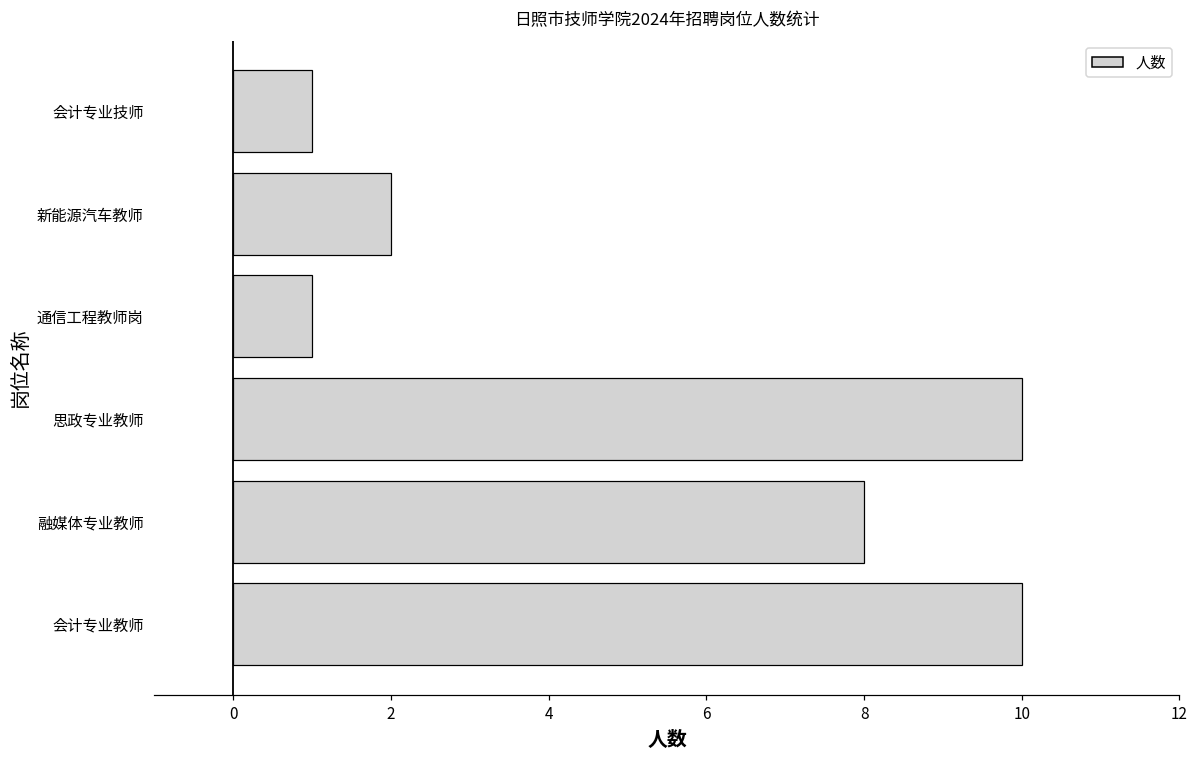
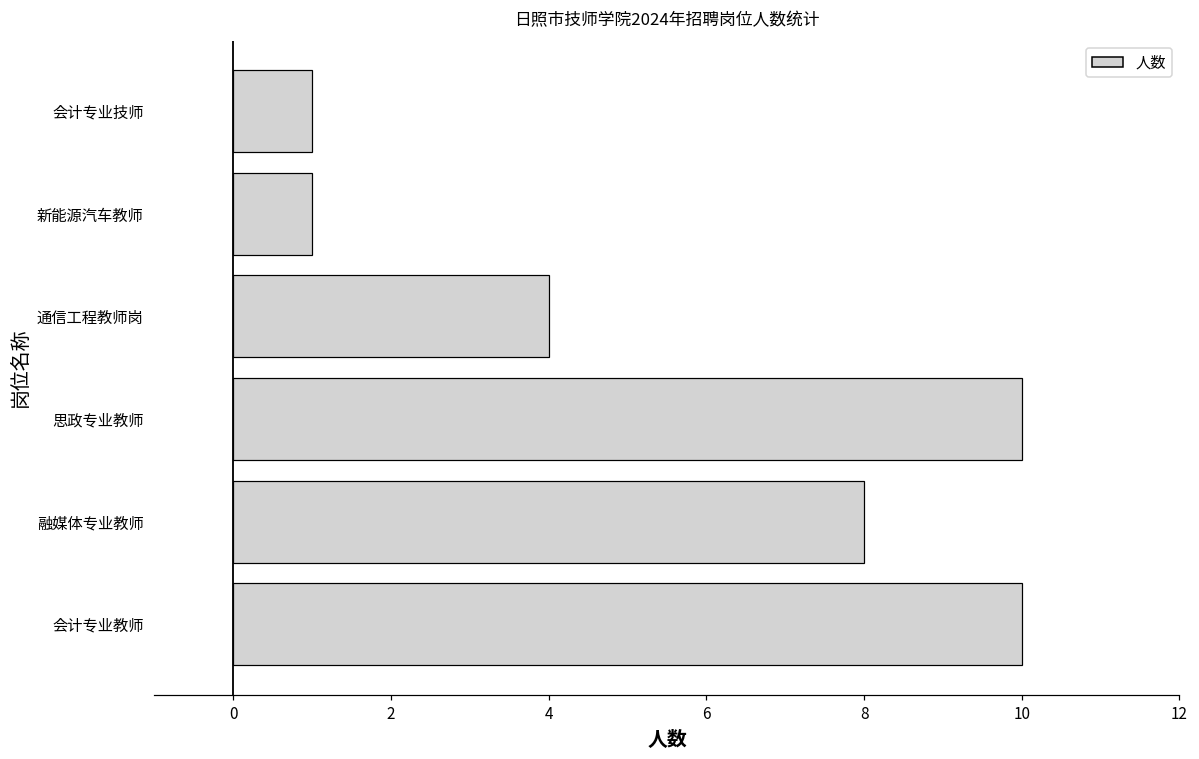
  {
    "会计专业技师": 1,
-   "新能源汽车教师": 2,
-   "通信工程教师岗": 1,
+   "新能源汽车教师": 1,
+   "通信工程教师岗": 4,
    "思政专业教师": 10,
    "融媒体专业教师": 8,
    "会计专业教师": 10
  }
